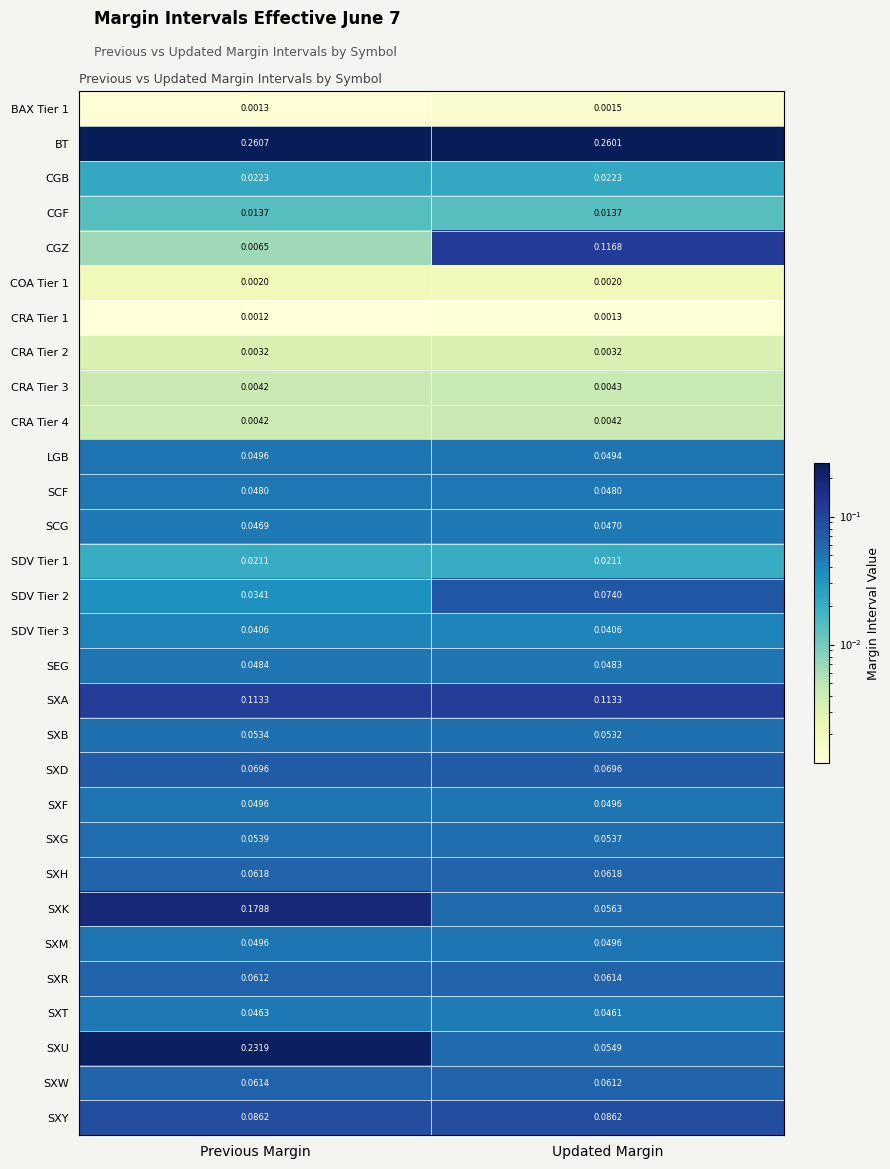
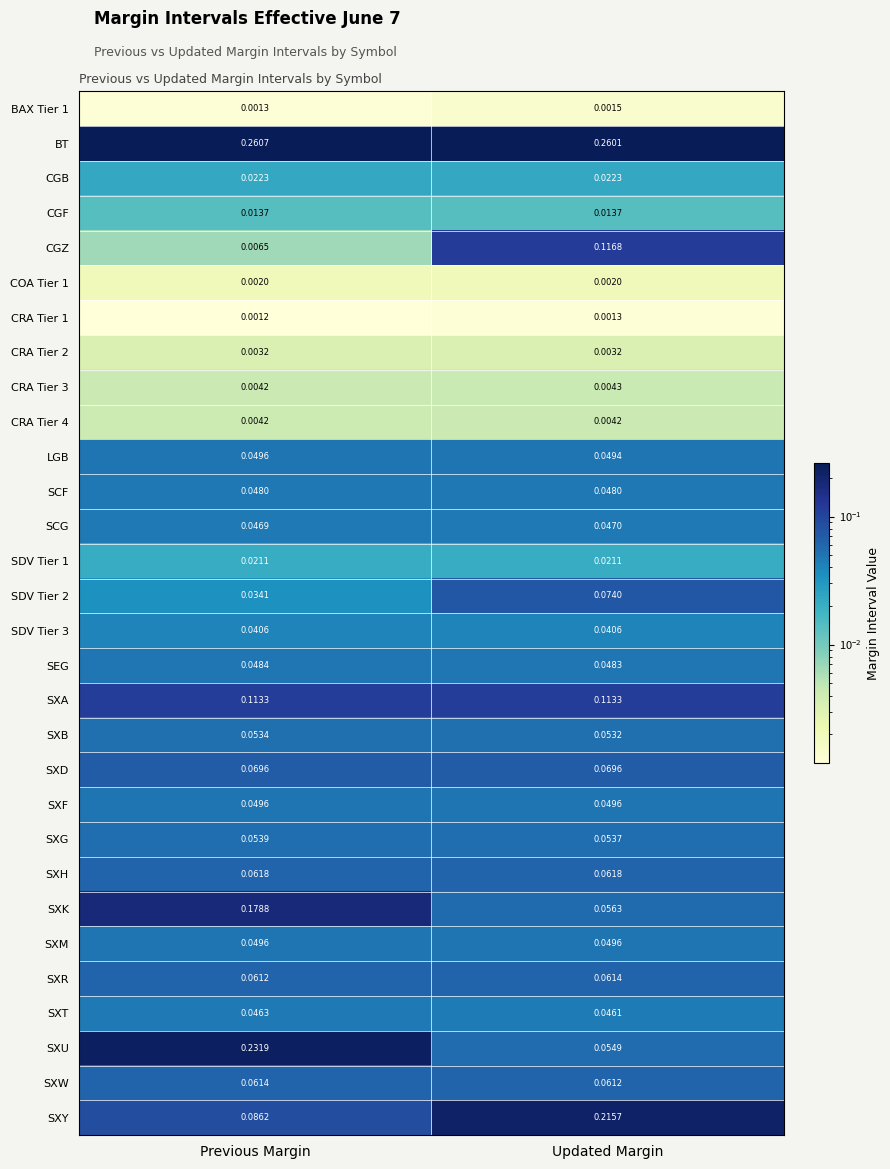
  {
    "BAX Tier 1": {
      "Previous Margin": 0.0013,
      "Updated Margin": 0.0015
    },
    "BT": {
      "Previous Margin": 0.2607,
      "Updated Margin": 0.2601
    },
    "CGB": {
      "Previous Margin": 0.0223,
      "Updated Margin": 0.0223
    },
    "CGF": {
      "Previous Margin": 0.0137,
      "Updated Margin": 0.0137
    },
    "CGZ": {
      "Previous Margin": 0.0065,
      "Updated Margin": 0.1168
    },
    "COA Tier 1": {
      "Previous Margin": 0.0020,
      "Updated Margin": 0.0020
    },
    "CRA Tier 1": {
      "Previous Margin": 0.0012,
      "Updated Margin": 0.0013
    },
    "CRA Tier 2": {
      "Previous Margin": 0.0032,
      "Updated Margin": 0.0032
    },
    "CRA Tier 3": {
      "Previous Margin": 0.0042,
      "Updated Margin": 0.0043
    },
    "CRA Tier 4": {
      "Previous Margin": 0.0042,
      "Updated Margin": 0.0042
    },
    "LGB": {
      "Previous Margin": 0.0496,
      "Updated Margin": 0.0494
    },
    "SCF": {
      "Previous Margin": 0.0480,
      "Updated Margin": 0.0480
    },
    "SCG": {
      "Previous Margin": 0.0469,
      "Updated Margin": 0.0470
    },
    "SDV Tier 1": {
      "Previous Margin": 0.0211,
      "Updated Margin": 0.0211
    },
    "SDV Tier 2": {
      "Previous Margin": 0.0341,
      "Updated Margin": 0.0740
    },
    "SDV Tier 3": {
      "Previous Margin": 0.0406,
      "Updated Margin": 0.0406
    },
    "SEG": {
      "Previous Margin": 0.0484,
      "Updated Margin": 0.0483
    },
    "SXA": {
      "Previous Margin": 0.1133,
      "Updated Margin": 0.1133
    },
    "SXB": {
      "Previous Margin": 0.0534,
      "Updated Margin": 0.0532
    },
    "SXD": {
      "Previous Margin": 0.0696,
      "Updated Margin": 0.0696
    },
    "SXF": {
      "Previous Margin": 0.0496,
      "Updated Margin": 0.0496
    },
    "SXG": {
      "Previous Margin": 0.0539,
      "Updated Margin": 0.0537
    },
    "SXH": {
      "Previous Margin": 0.0618,
      "Updated Margin": 0.0618
    },
    "SXK": {
      "Previous Margin": 0.1788,
      "Updated Margin": 0.0563
    },
    "SXM": {
      "Previous Margin": 0.0496,
      "Updated Margin": 0.0496
    },
    "SXR": {
      "Previous Margin": 0.0612,
      "Updated Margin": 0.0614
    },
    "SXT": {
      "Previous Margin": 0.0463,
      "Updated Margin": 0.0461
    },
    "SXU": {
      "Previous Margin": 0.2319,
      "Updated Margin": 0.0549
    },
    "SXW": {
      "Previous Margin": 0.0614,
      "Updated Margin": 0.0612
    },
    "SXY": {
      "Previous Margin": 0.0862,
-     "Updated Margin": 0.0862
+     "Updated Margin": 0.2157
    }
  }
